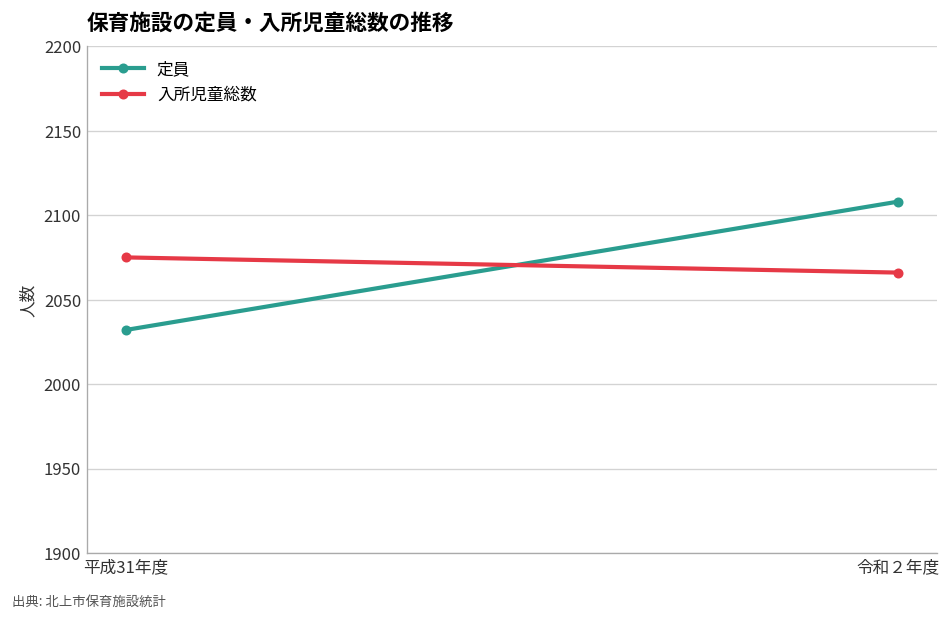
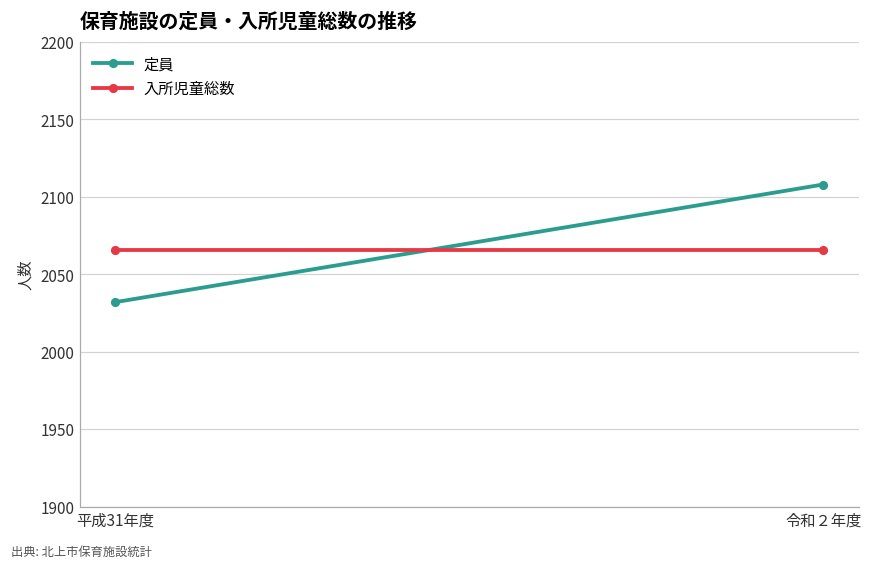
  {
    "定員": {
      "平成31年度": 2032,
      "令和２年度": 2108
    },
    "入所児童総数": {
-     "平成31年度": 2075,
+     "平成31年度": 2066,
      "令和２年度": 2066
    }
  }
